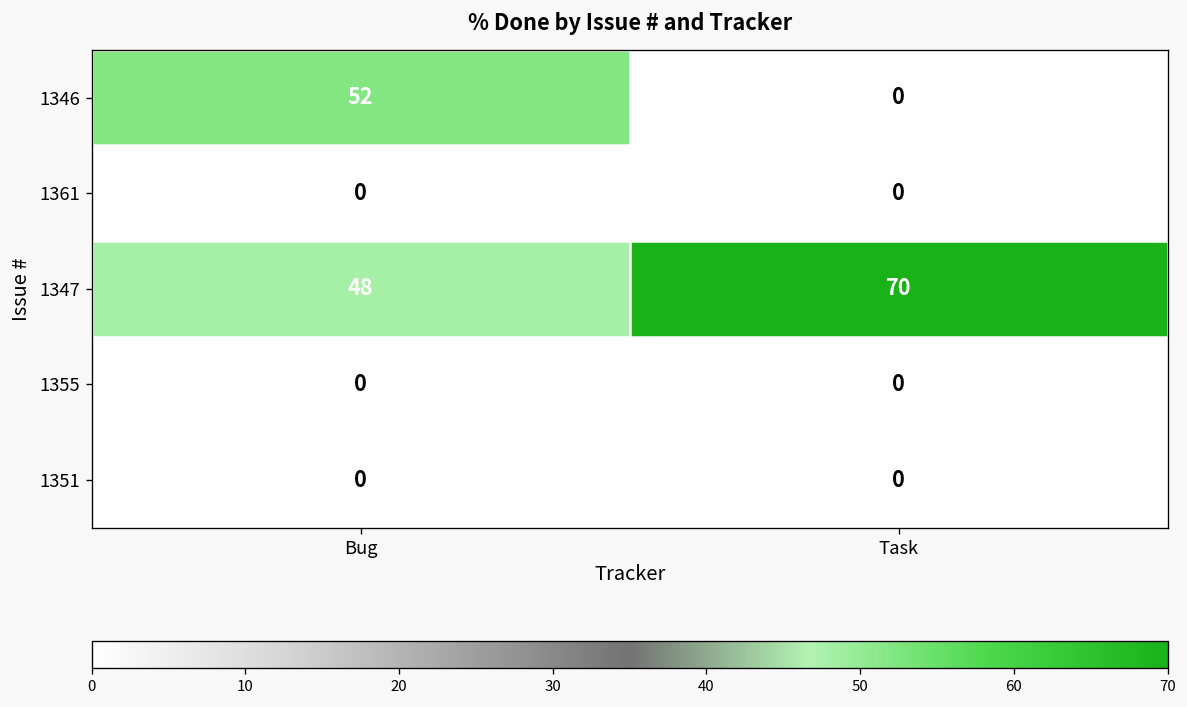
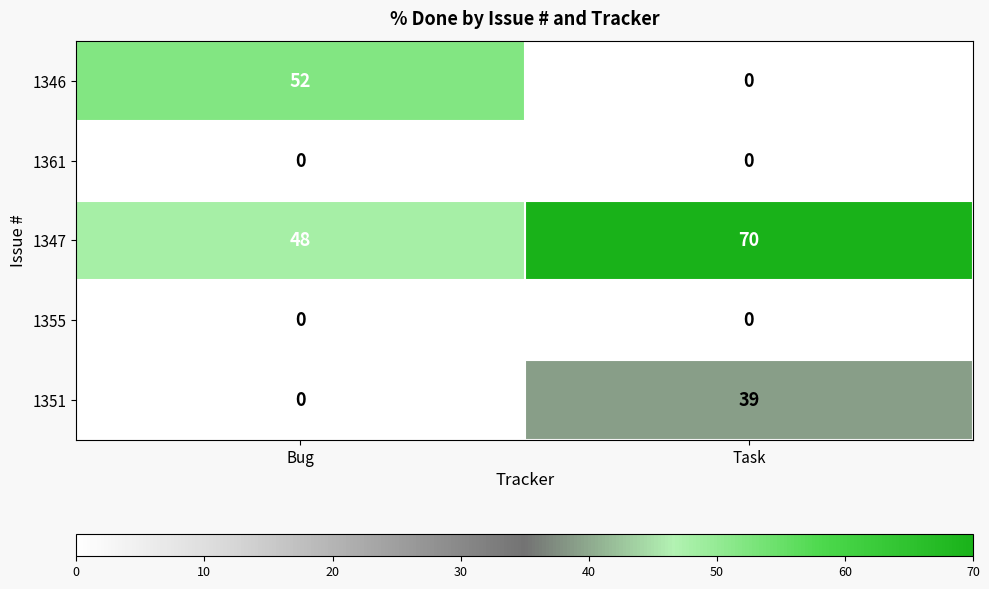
  {
    "1346": {
      "Bug": 52,
      "Task": 0
    },
    "1361": {
      "Bug": 0,
      "Task": 0
    },
    "1347": {
      "Bug": 48,
      "Task": 70
    },
    "1355": {
      "Bug": 0,
      "Task": 0
    },
    "1351": {
      "Bug": 0,
-     "Task": 0
+     "Task": 39
    }
  }
